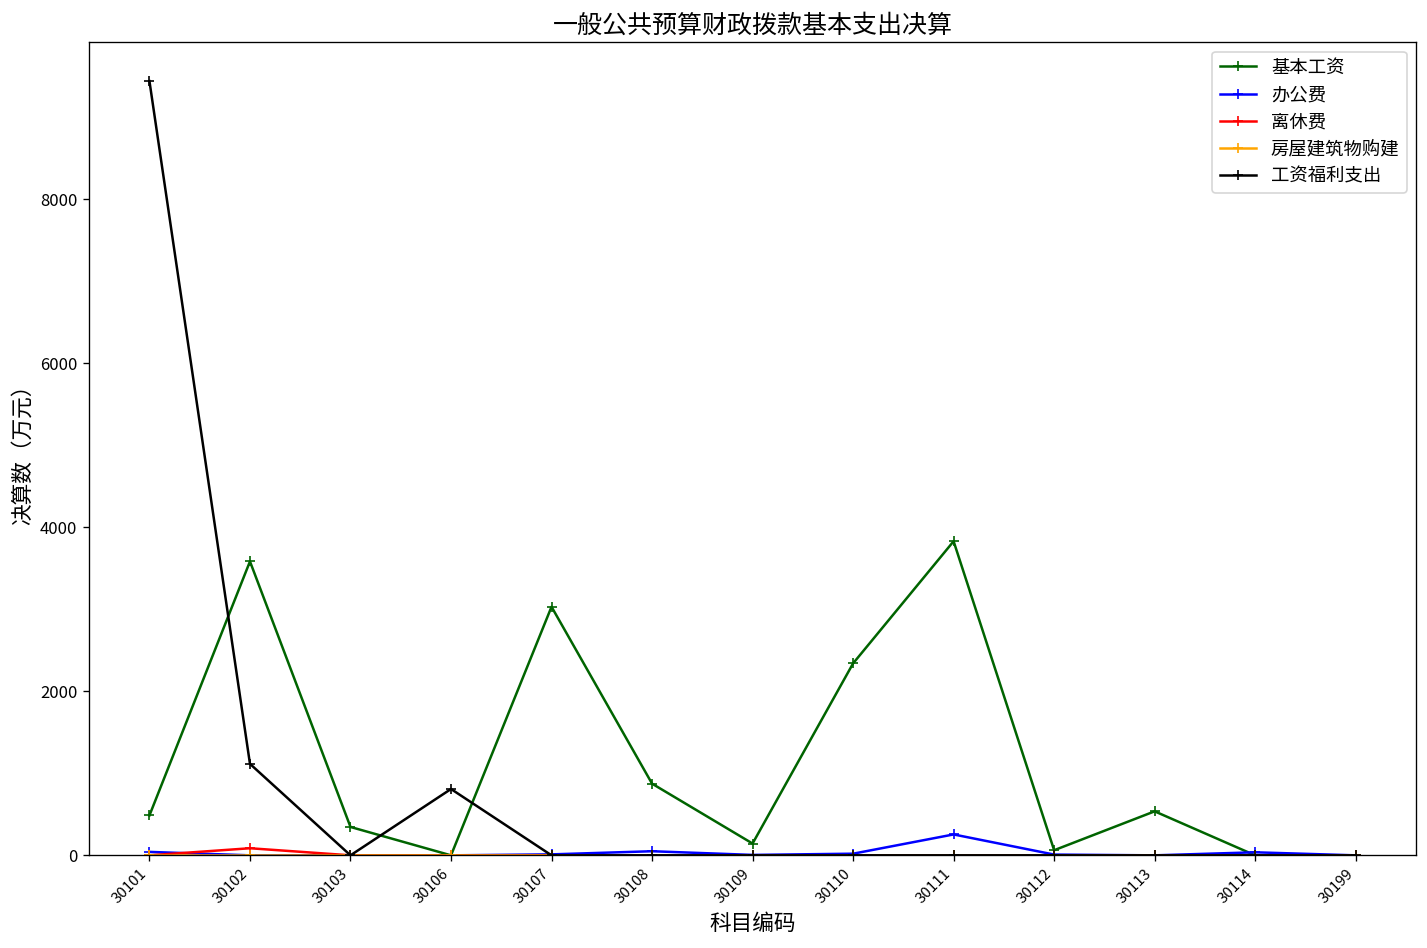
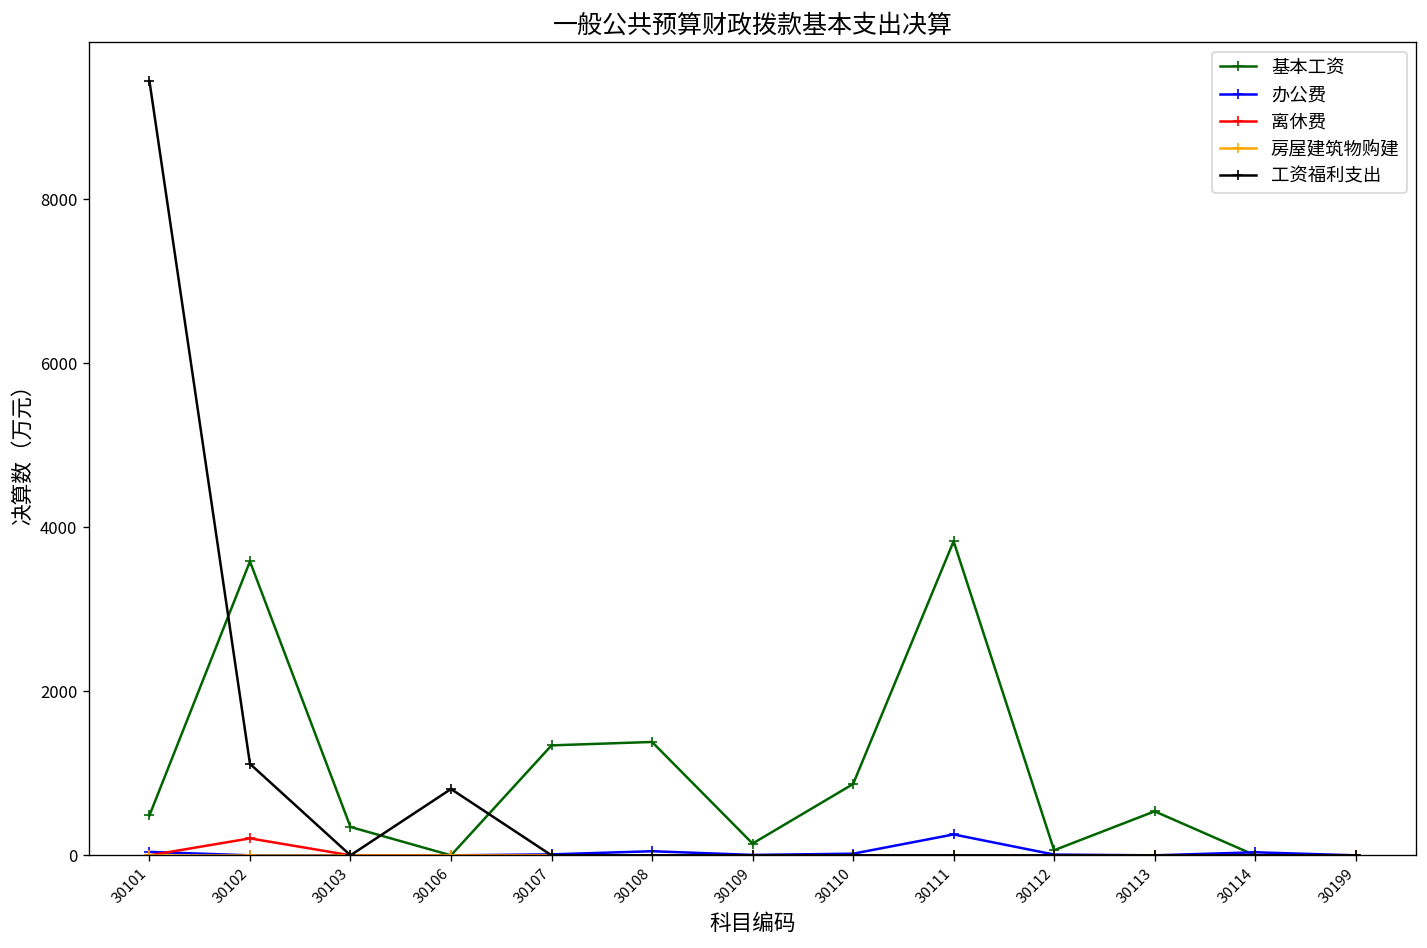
  {
    "基本工资": {
      "30101": 500,
      "30102": 3600,
      "30103": 300,
-     "30107": 3000,
-     "30108": 900,
+     "30107": 1300,
+     "30108": 1400,
      "30109": 100,
-     "30110": 2300,
+     "30110": 900,
      "30111": 3800,
      "30112": 100,
      "30113": 500
    },
    "办公费": {
      "30101": 0,
      "30108": 100,
      "30111": 300,
      "30114": 0
    },
    "离休费": {
-     "30102": 100
+     "30102": 200
    },
    "工资福利支出": {
      "30101": 9400,
      "30102": 1100,
      "30106": 800
    }
  }
